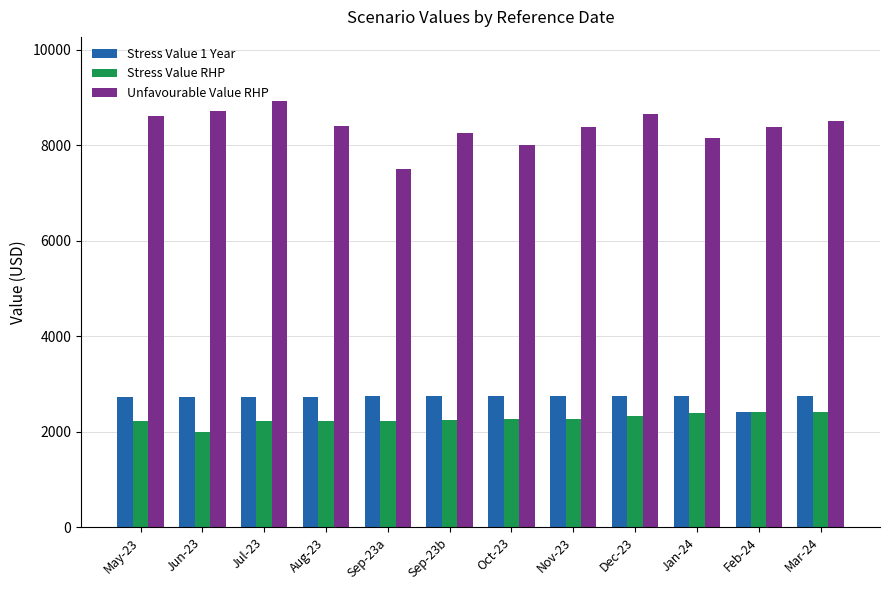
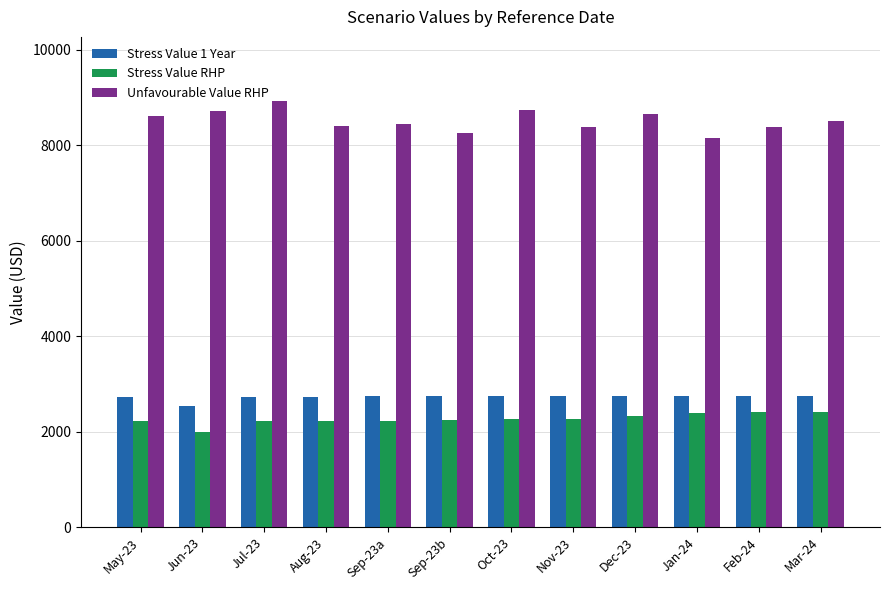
  {
    "Stress Value 1 Year": {
      "May-23": 2700,
-     "Jun-23": 2700,
+     "Jun-23": 2500,
      "Jul-23": 2700,
      "Aug-23": 2700,
      "Sep-23a": 2700,
      "Sep-23b": 2700,
      "Oct-23": 2700,
      "Nov-23": 2700,
      "Dec-23": 2800,
      "Jan-24": 2800,
-     "Feb-24": 2400,
+     "Feb-24": 2800,
      "Mar-24": 2800
    },
    "Stress Value RHP": {
      "May-23": 2200,
      "Jun-23": 2000,
      "Jul-23": 2200,
      "Aug-23": 2200,
      "Sep-23a": 2200,
      "Sep-23b": 2300,
      "Oct-23": 2300,
      "Nov-23": 2300,
      "Dec-23": 2300,
      "Jan-24": 2400,
      "Feb-24": 2400,
      "Mar-24": 2400
    },
    "Unfavourable Value RHP": {
      "May-23": 8600,
      "Jun-23": 8700,
      "Jul-23": 8900,
      "Aug-23": 8400,
-     "Sep-23a": 7500,
+     "Sep-23a": 8500,
      "Sep-23b": 8300,
-     "Oct-23": 8000,
+     "Oct-23": 8700,
      "Nov-23": 8400,
      "Dec-23": 8700,
      "Jan-24": 8200,
      "Feb-24": 8400,
      "Mar-24": 8500
    }
  }
